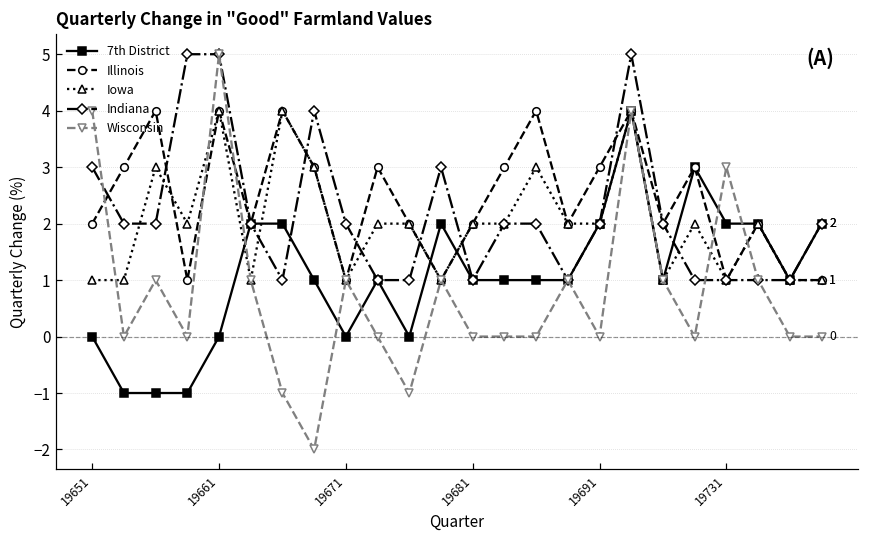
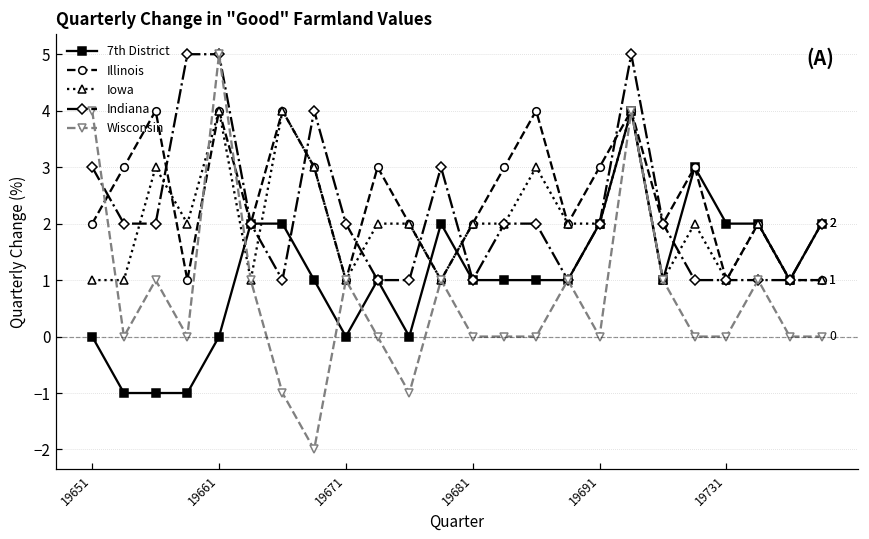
  {
    "Wisconsin": {
      "19651": 4,
      "19681": 0,
      "19691": 0,
-     "19731": 3
+     "19731": 0
    }
  }
